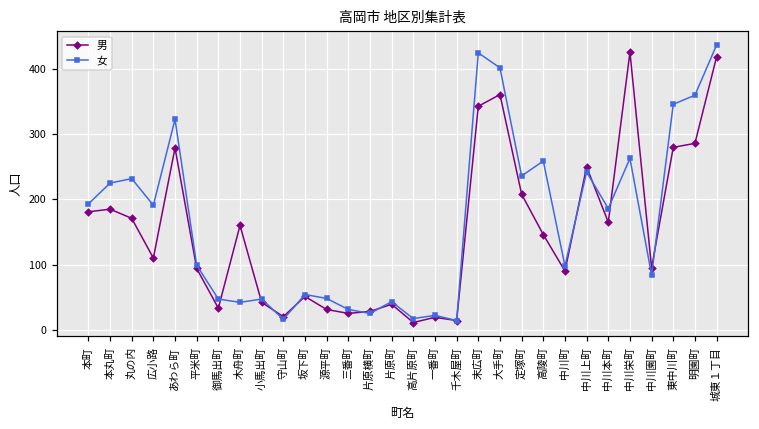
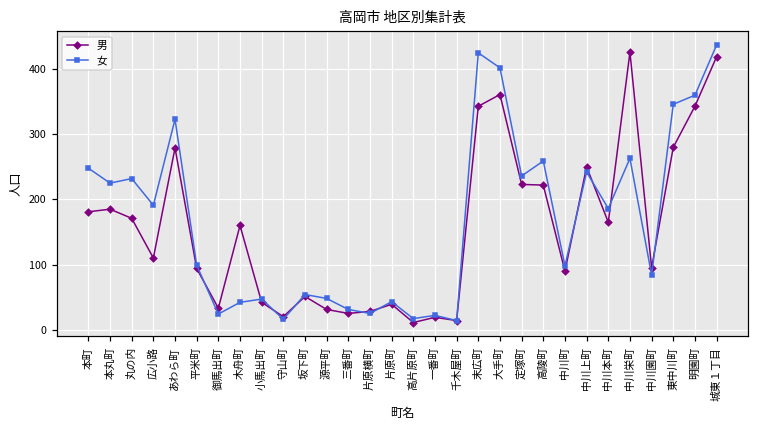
  {
    "男": {
      "本町": 180,
      "本丸町": 190,
      "丸の内": 170,
      "広小路": 110,
      "あわら町": 280,
      "平米町": 90,
      "御馬出町": 30,
      "木舟町": 160,
      "小馬出町": 40,
      "源平町": 30,
      "三番町": 30,
      "高片原町": 10,
      "末広町": 340,
      "大手町": 360,
-     "定塚町": 210,
-     "高陵町": 150,
+     "定塚町": 220,
+     "高陵町": 220,
      "中川町": 90,
      "中川上町": 250,
      "中川本町": 170,
      "中川栄町": 430,
      "中川園町": 100,
      "東中川町": 280,
-     "明園町": 290,
+     "明園町": 340,
      "城東１丁目": 420
    },
    "女": {
-     "本町": 190,
+     "本町": 250,
      "本丸町": 230,
      "丸の内": 230,
      "広小路": 190,
      "あわら町": 320,
      "平米町": 100,
-     "御馬出町": 50,
+     "御馬出町": 20,
      "木舟町": 40,
      "小馬出町": 50,
      "源平町": 50,
      "三番町": 30,
      "高片原町": 20,
      "末広町": 430,
      "大手町": 400,
      "定塚町": 240,
      "高陵町": 260,
      "中川町": 100,
      "中川上町": 240,
      "中川本町": 190,
      "中川栄町": 260,
      "中川園町": 80,
      "東中川町": 350,
      "明園町": 360,
      "城東１丁目": 440
    }
  }
